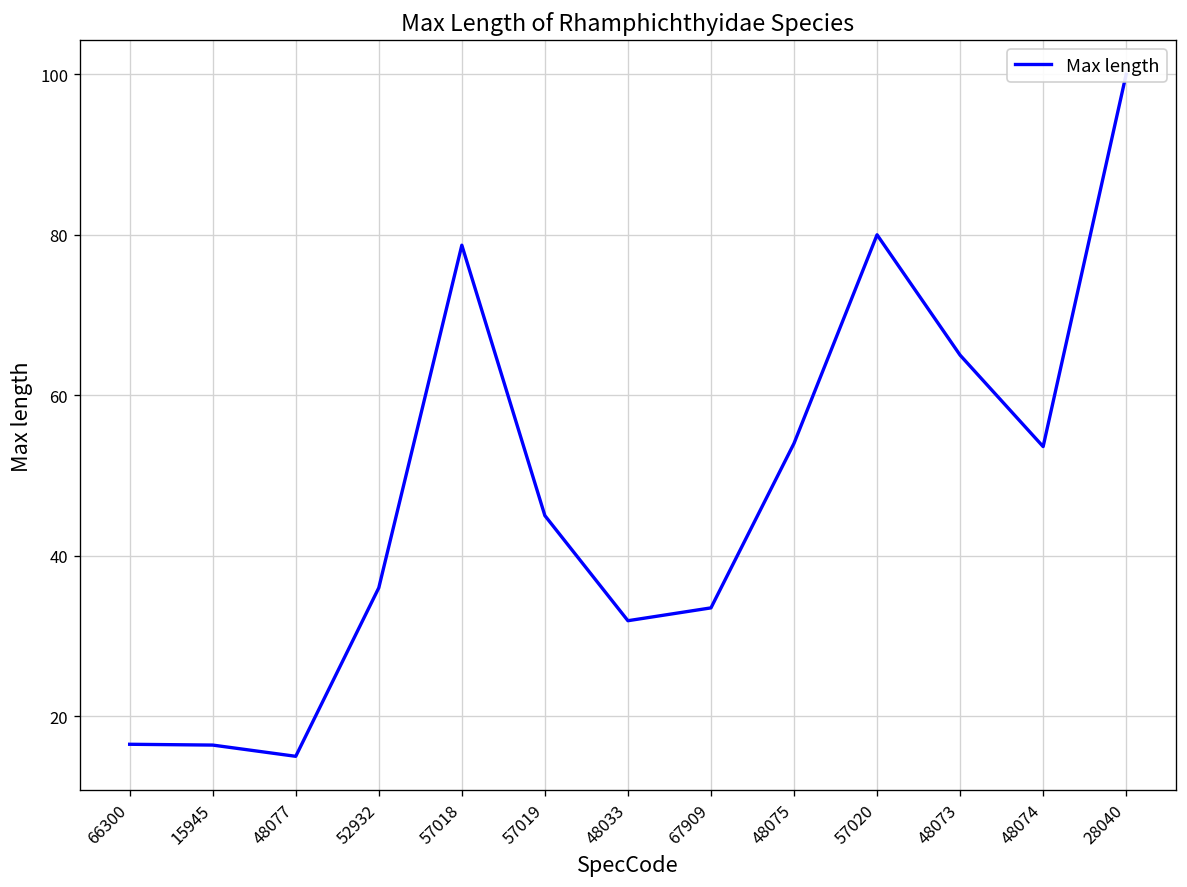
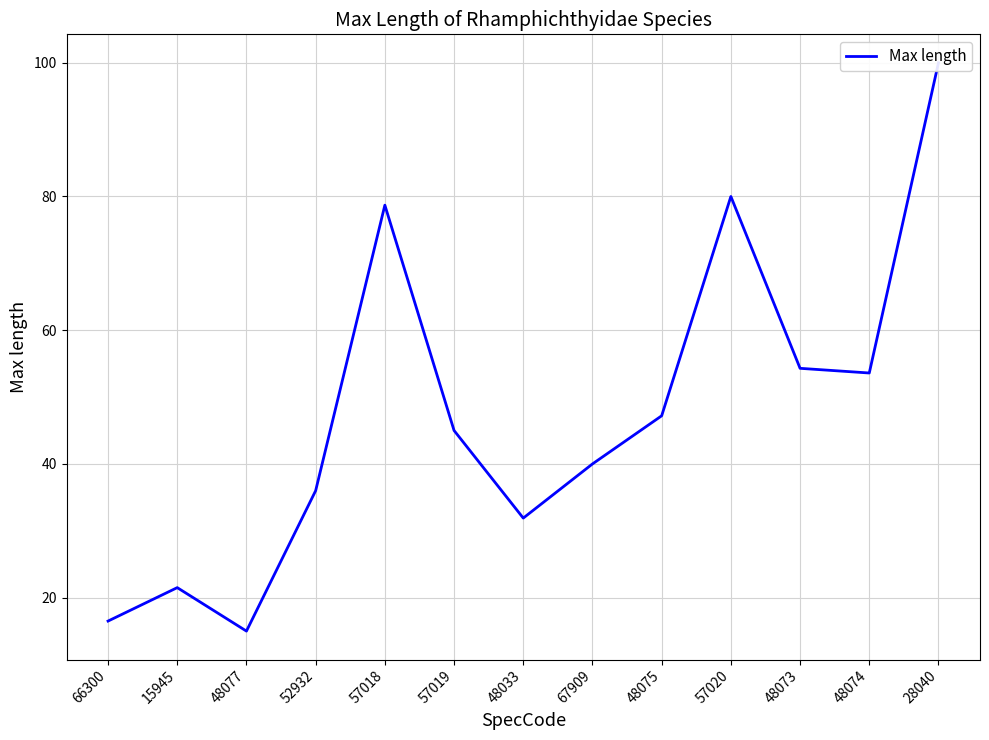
  {
    "66300": 17,
-   "15945": 16,
+   "15945": 22,
    "48077": 15,
    "52932": 36,
    "57018": 79,
    "57019": 45,
    "48033": 32,
-   "67909": 34,
-   "48075": 54,
+   "67909": 40,
+   "48075": 47,
    "57020": 80,
-   "48073": 65,
+   "48073": 54,
    "48074": 54
  }
